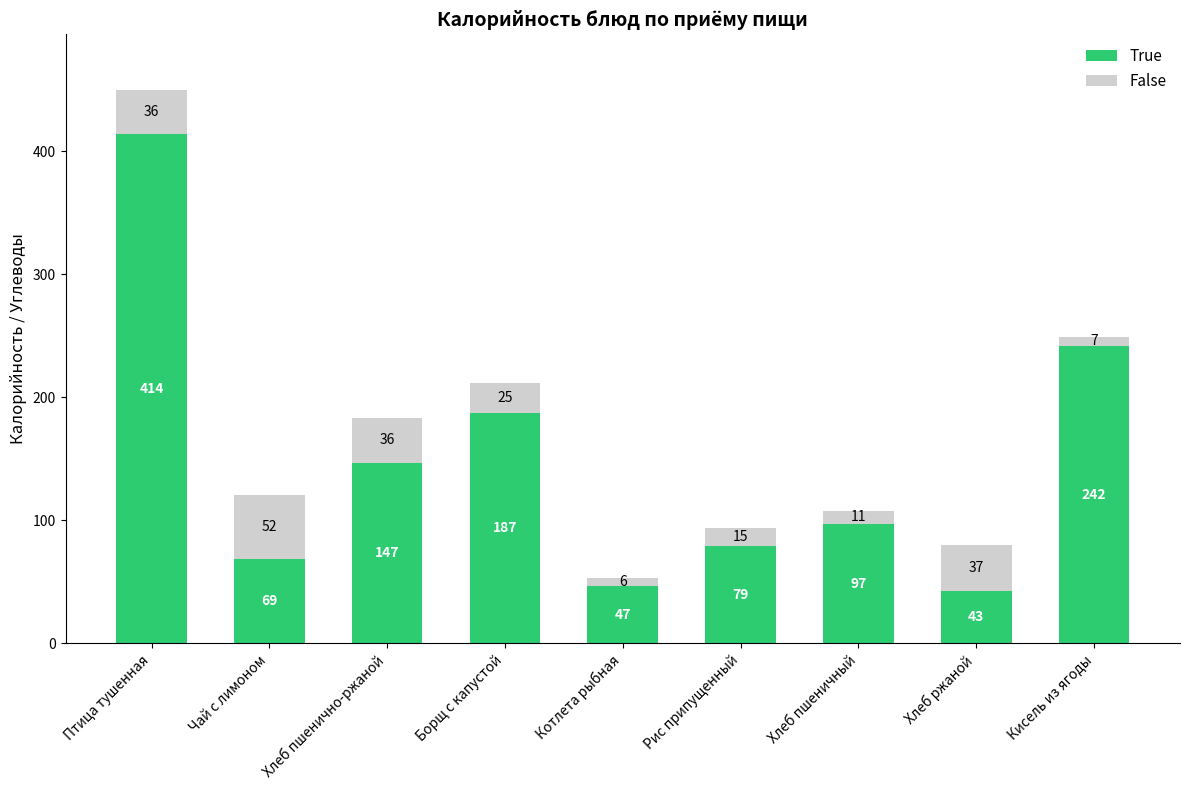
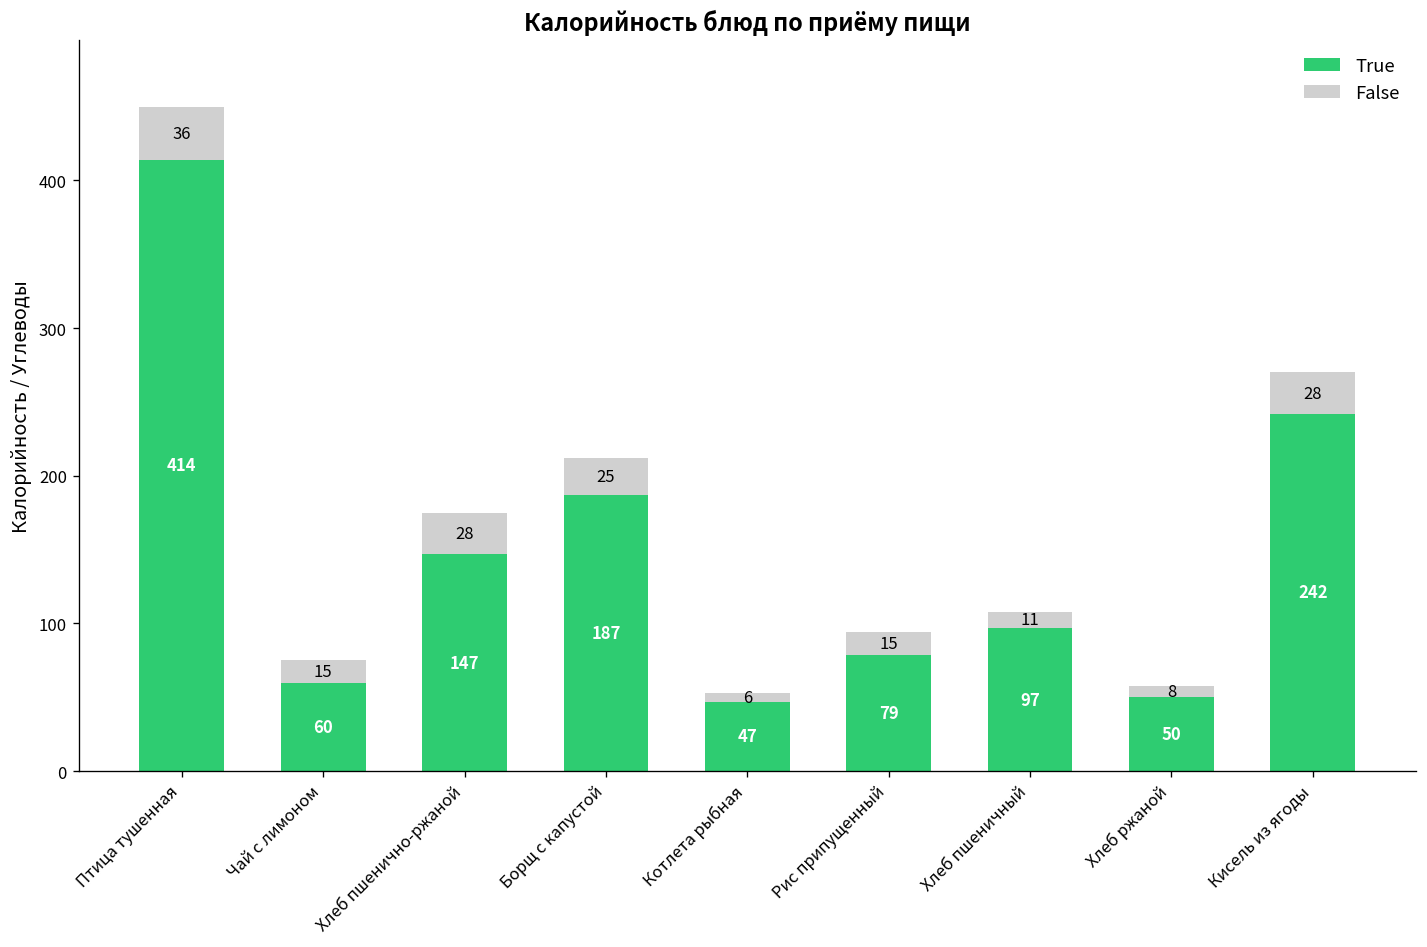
  {
    "True": {
      "Птица тушенная": 414,
-     "Чай с лимоном": 69,
+     "Чай с лимоном": 60,
      "Хлеб пшенично-ржаной": 147,
      "Борщ с капустой": 187,
      "Котлета рыбная": 47,
      "Рис припущенный": 79,
      "Хлеб пшеничный": 97,
-     "Хлеб ржаной": 43,
+     "Хлеб ржаной": 50,
      "Кисель из ягоды": 242
    },
    "False": {
      "Птица тушенная": 36,
-     "Чай с лимоном": 52,
-     "Хлеб пшенично-ржаной": 36,
+     "Чай с лимоном": 15,
+     "Хлеб пшенично-ржаной": 28,
      "Борщ с капустой": 25,
      "Котлета рыбная": 6,
      "Рис припущенный": 15,
      "Хлеб пшеничный": 11,
-     "Хлеб ржаной": 37,
-     "Кисель из ягоды": 7
+     "Хлеб ржаной": 8,
+     "Кисель из ягоды": 28
    }
  }
